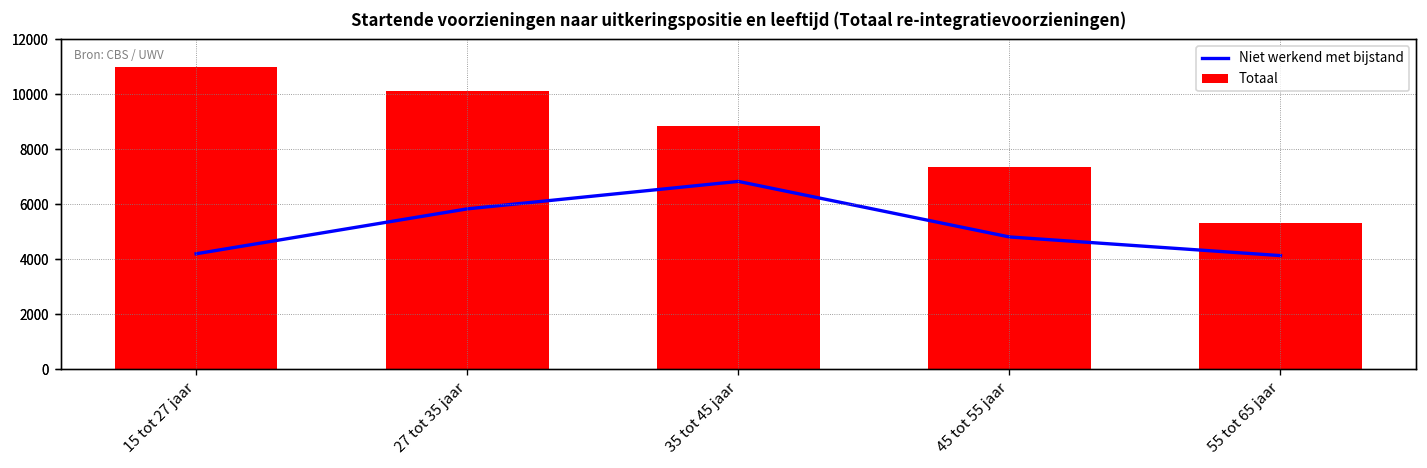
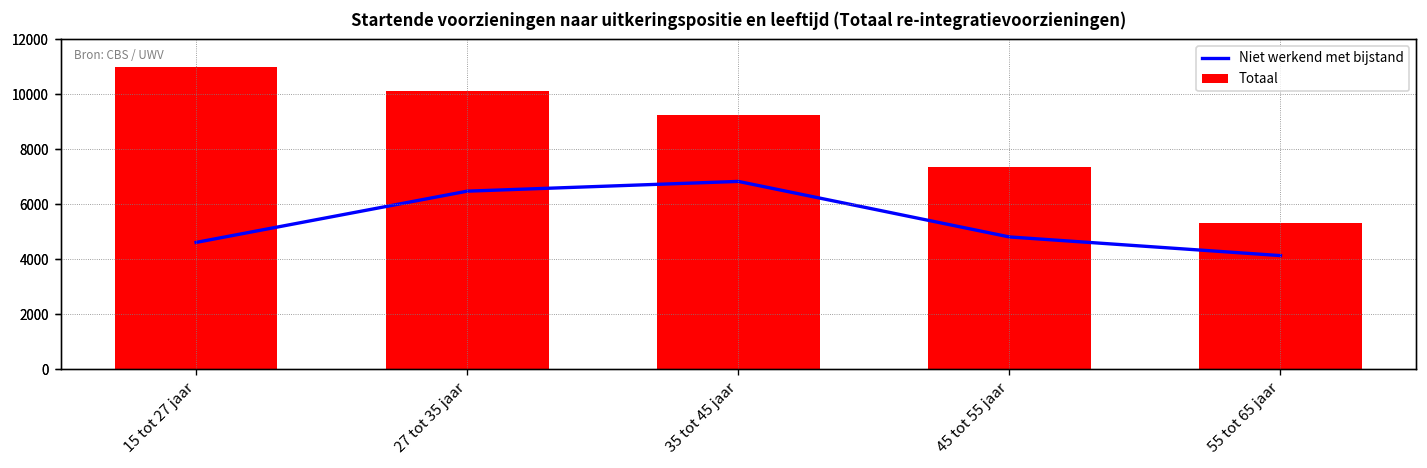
  {
    "Niet werkend met bijstand": {
-     "15 tot 27 jaar": 4200,
-     "27 tot 35 jaar": 5800,
+     "15 tot 27 jaar": 4600,
+     "27 tot 35 jaar": 6500,
      "35 tot 45 jaar": 6800,
      "45 tot 55 jaar": 4800,
      "55 tot 65 jaar": 4100
    },
    "Totaal": {
      "15 tot 27 jaar": 11000,
      "27 tot 35 jaar": 10100,
-     "35 tot 45 jaar": 8900,
+     "35 tot 45 jaar": 9300,
      "45 tot 55 jaar": 7400,
      "55 tot 65 jaar": 5300
    }
  }
